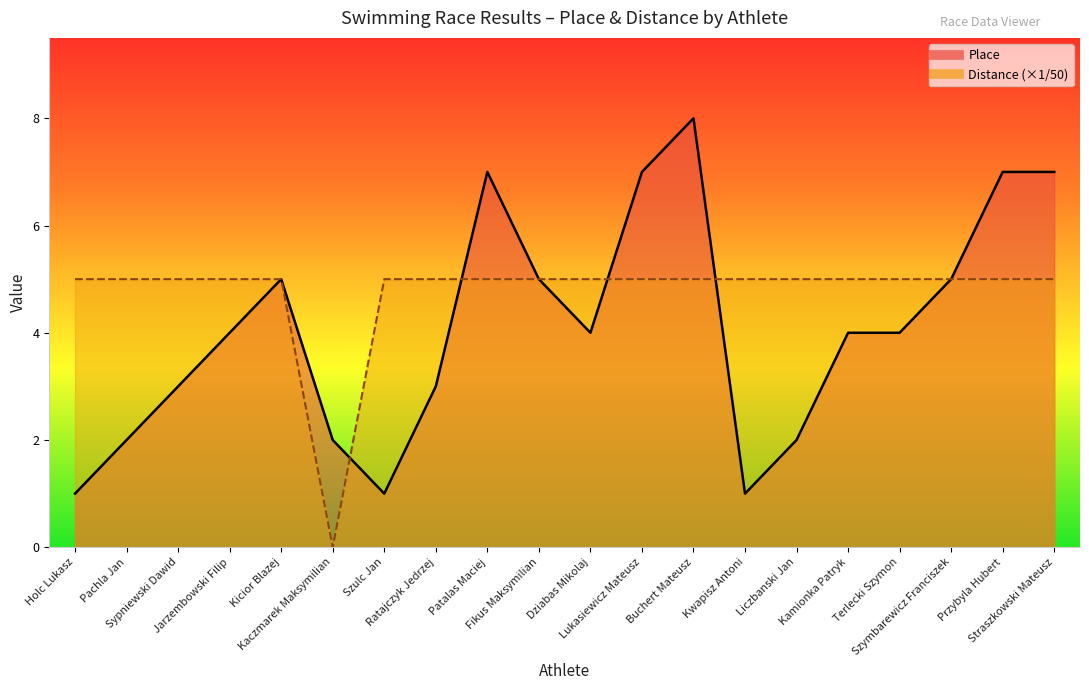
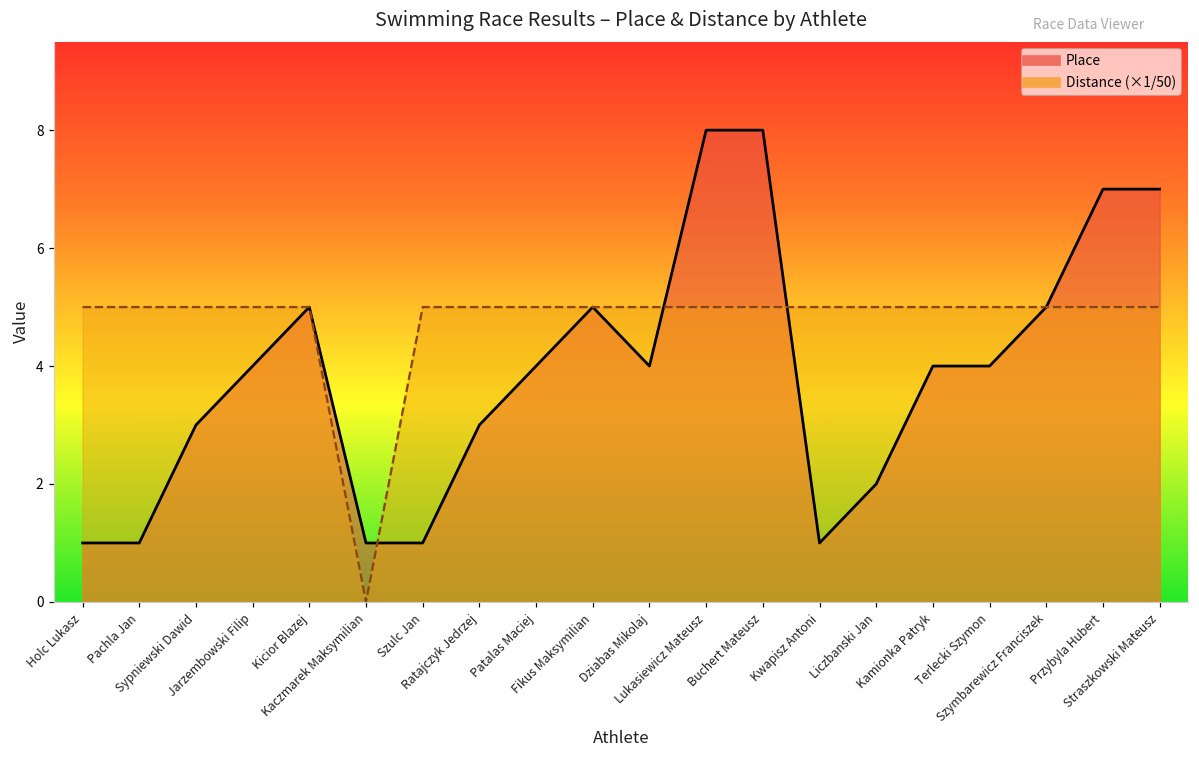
  {
    "Place": {
      "Holc Lukasz": 1,
-     "Pachla Jan": 2,
+     "Pachla Jan": 1,
      "Sypniewski Dawid": 3,
      "Jarzembowski Filip": 4,
-     "Kaczmarek Maksymilian": 2,
+     "Kaczmarek Maksymilian": 1,
      "Szulc Jan": 1,
      "Ratajczyk Jedrzej": 3,
-     "Patalas Maciej": 7,
+     "Patalas Maciej": 4,
      "Dziabas Mikolaj": 4,
-     "Lukasiewicz Mateusz": 7,
+     "Lukasiewicz Mateusz": 8,
      "Buchert Mateusz": 8,
      "Kwapisz Antoni": 1,
      "Liczbanski Jan": 2,
      "Kamionka Patryk": 4,
      "Terlecki Szymon": 4,
      "Przybyla Hubert": 7,
      "Straszkowski Mateusz": 7
    },
    "Distance (×1/50)": {
      "Holc Lukasz": 5,
      "Pachla Jan": 5,
      "Sypniewski Dawid": 5,
      "Jarzembowski Filip": 5,
      "Kaczmarek Maksymilian": 0,
      "Szulc Jan": 5,
      "Ratajczyk Jedrzej": 5,
      "Patalas Maciej": 5,
      "Dziabas Mikolaj": 5,
      "Lukasiewicz Mateusz": 5,
      "Buchert Mateusz": 5,
      "Kwapisz Antoni": 5,
      "Liczbanski Jan": 5,
      "Kamionka Patryk": 5,
      "Terlecki Szymon": 5,
      "Przybyla Hubert": 5,
      "Straszkowski Mateusz": 5
    }
  }
